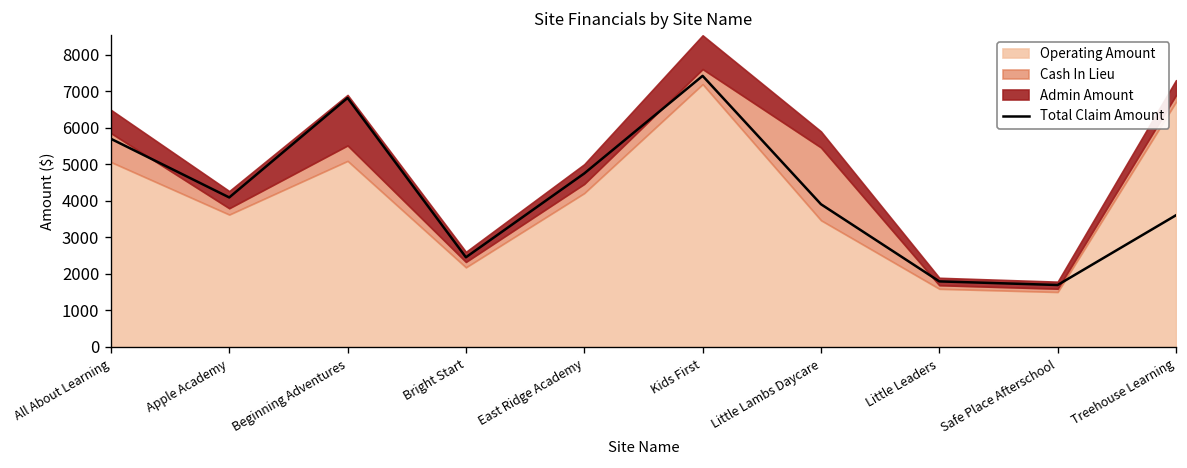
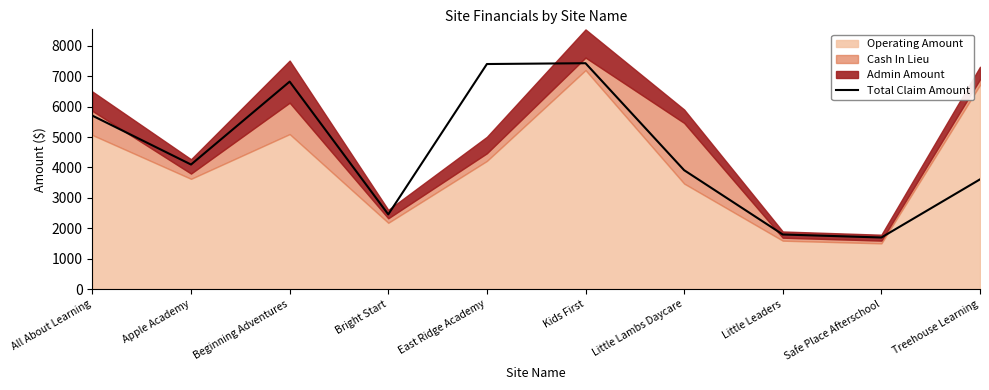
  {
    "Total Claim Amount": {
      "All About Learning": 5700,
      "Apple Academy": 4100,
      "Bright Start": 2500,
-     "East Ridge Academy": 4800,
+     "East Ridge Academy": 7400,
      "Kids First": 7400,
      "Little Lambs Daycare": 3900,
      "Little Leaders": 1800,
      "Safe Place Afterschool": 1700,
      "Treehouse Learning": 3600
    },
    "Operating Amount": {
      "All About Learning": 5100,
      "Apple Academy": 3600,
      "Beginning Adventures": 5100,
      "Bright Start": 2200,
      "East Ridge Academy": 4200,
      "Kids First": 7200,
      "Little Lambs Daycare": 3500,
      "Little Leaders": 1600,
      "Safe Place Afterschool": 1500,
      "Treehouse Learning": 6700
    },
    "Cash In Lieu": {
      "All About Learning": 800,
      "Apple Academy": 200,
-     "Beginning Adventures": 400,
+     "Beginning Adventures": 1000,
      "Bright Start": 100,
      "East Ridge Academy": 300,
      "Kids First": 400,
      "Little Lambs Daycare": 2000,
      "Little Leaders": 100,
      "Safe Place Afterschool": 100,
      "Treehouse Learning": 200
    },
    "Admin Amount": {
      "All About Learning": 600,
      "Apple Academy": 500,
      "Bright Start": 300,
      "East Ridge Academy": 500,
      "Kids First": 900,
      "Little Lambs Daycare": 400,
      "Little Leaders": 200,
      "Safe Place Afterschool": 200,
      "Treehouse Learning": 400
    }
  }
